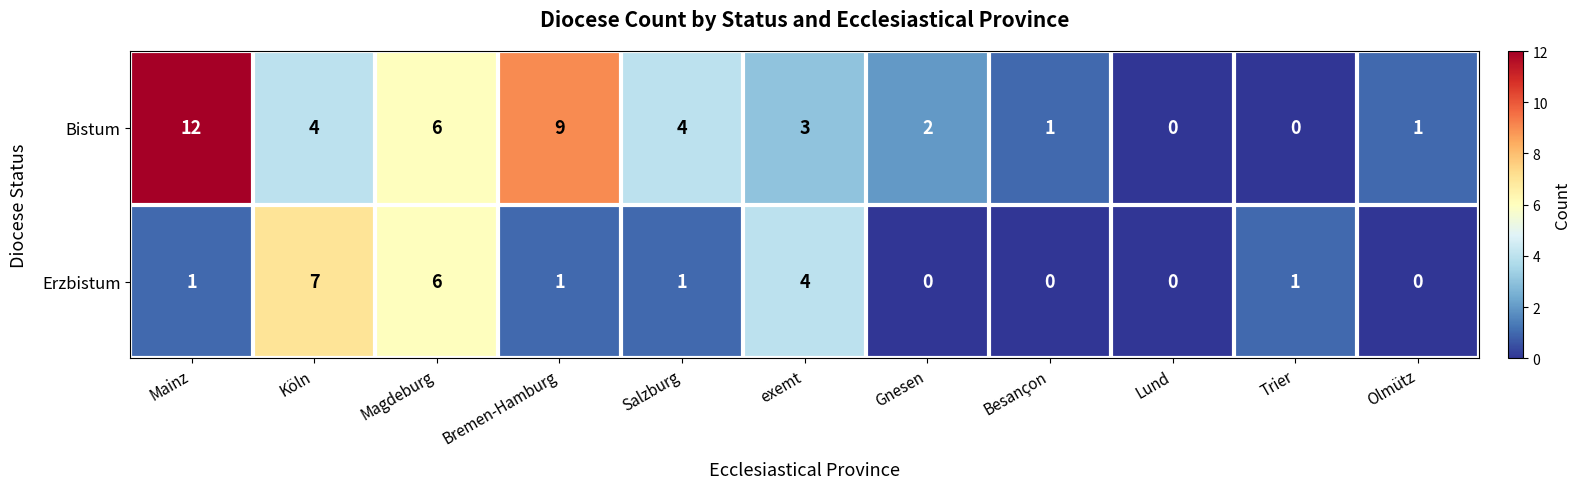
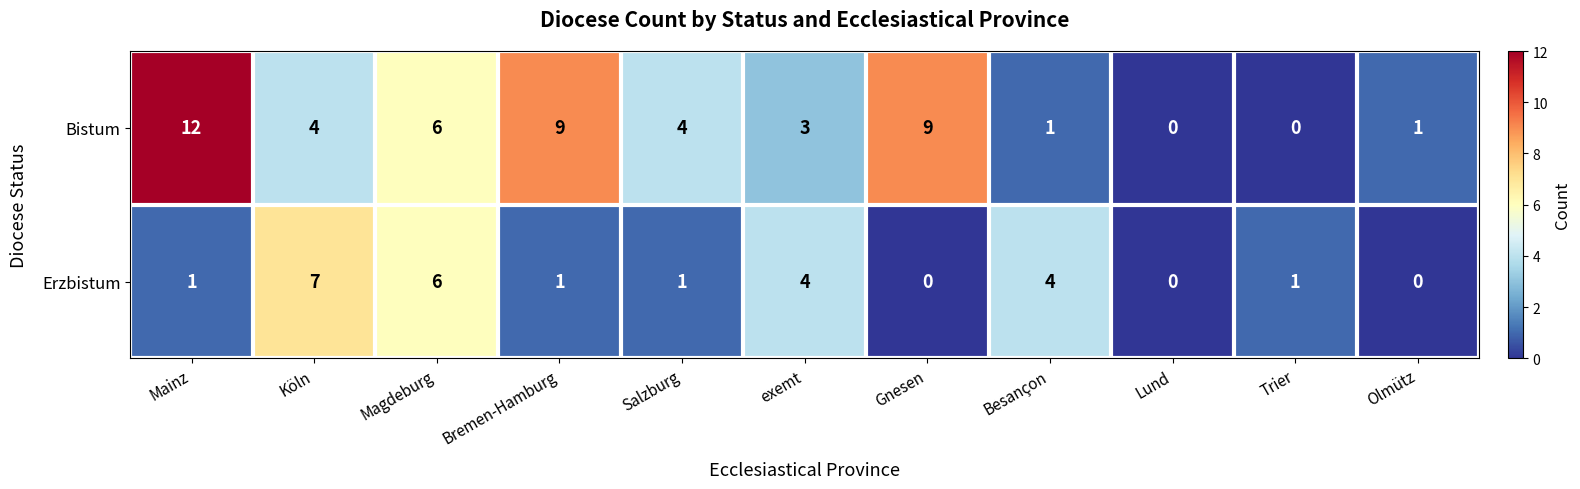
  {
    "Bistum": {
      "Mainz": 12,
      "Köln": 4,
      "Magdeburg": 6,
      "Bremen-Hamburg": 9,
      "Salzburg": 4,
      "exemt": 3,
-     "Gnesen": 2,
+     "Gnesen": 9,
      "Besançon": 1,
      "Lund": 0,
      "Trier": 0,
      "Olmütz": 1
    },
    "Erzbistum": {
      "Mainz": 1,
      "Köln": 7,
      "Magdeburg": 6,
      "Bremen-Hamburg": 1,
      "Salzburg": 1,
      "exemt": 4,
      "Gnesen": 0,
-     "Besançon": 0,
+     "Besançon": 4,
      "Lund": 0,
      "Trier": 1,
      "Olmütz": 0
    }
  }
